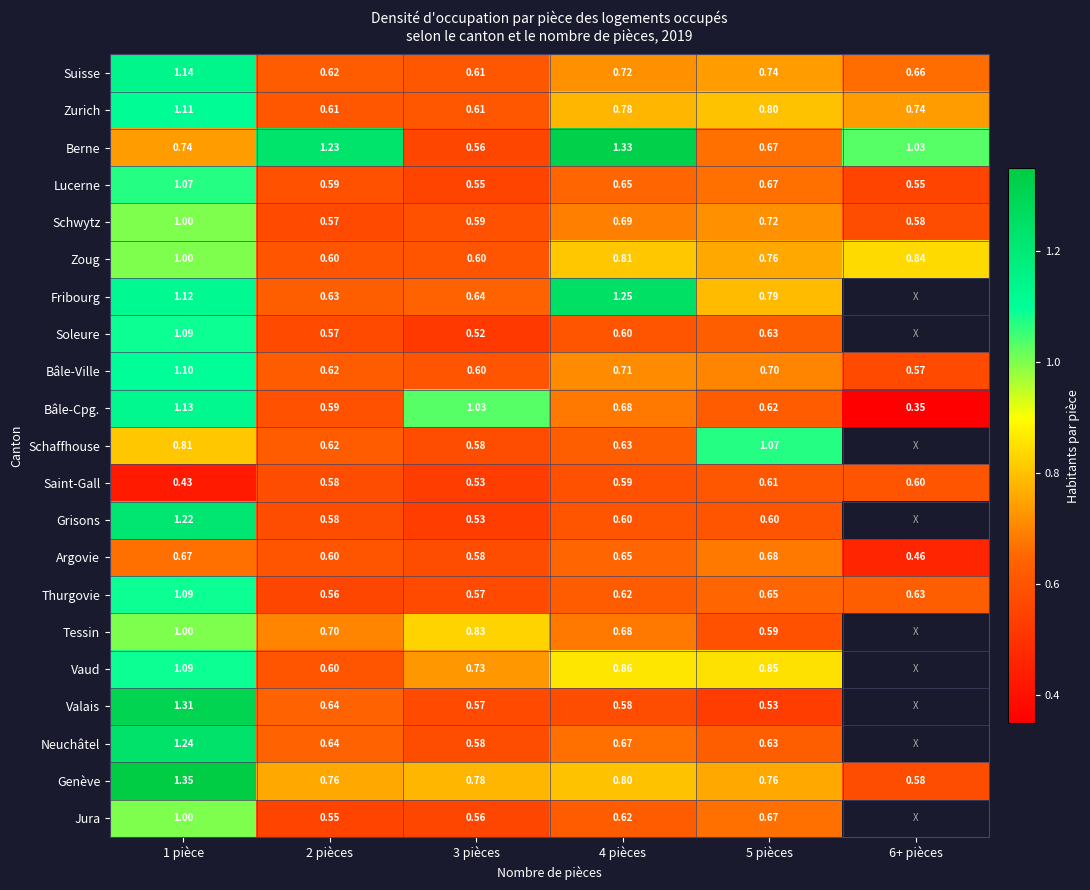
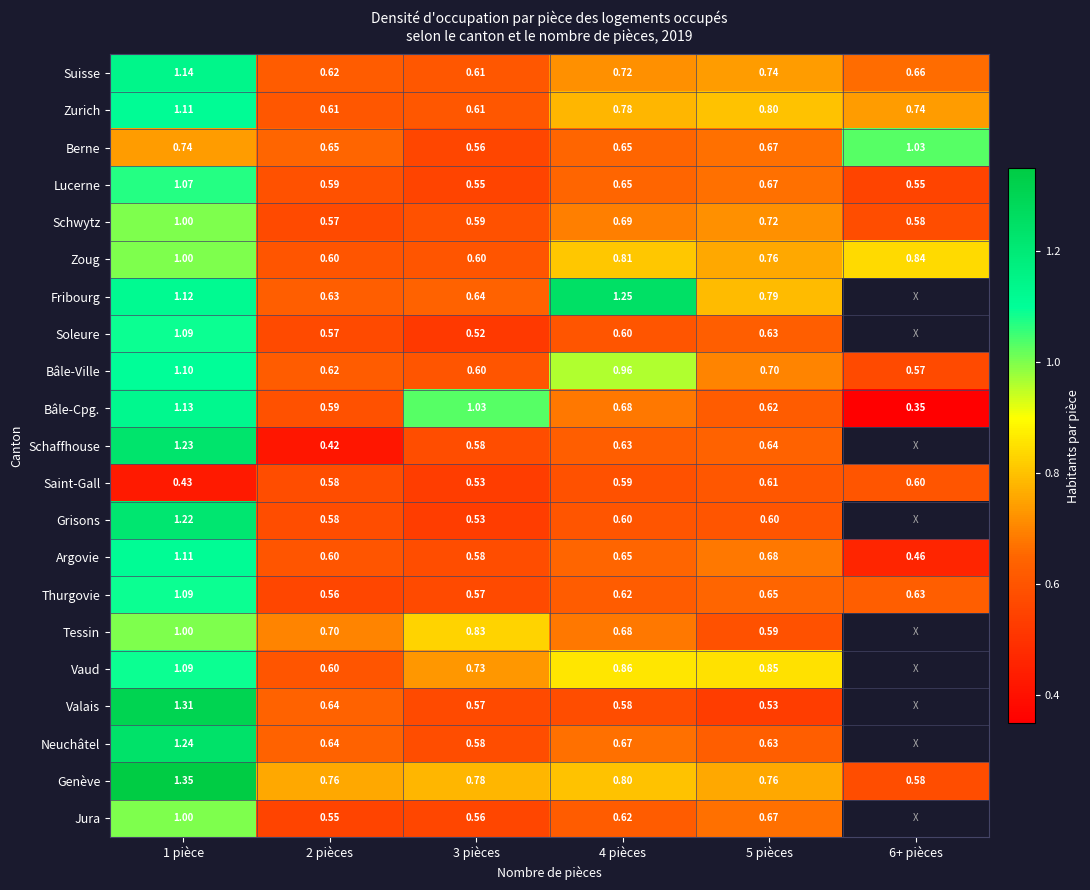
  {
    "Suisse": {
      "1 pièce": 1.14,
      "2 pièces": 0.62,
      "3 pièces": 0.61,
      "4 pièces": 0.72,
      "5 pièces": 0.74,
      "6+ pièces": 0.66
    },
    "Zurich": {
      "1 pièce": 1.11,
      "2 pièces": 0.61,
      "3 pièces": 0.61,
      "4 pièces": 0.78,
      "5 pièces": 0.80,
      "6+ pièces": 0.74
    },
    "Berne": {
      "1 pièce": 0.74,
-     "2 pièces": 1.23,
+     "2 pièces": 0.65,
      "3 pièces": 0.56,
-     "4 pièces": 1.33,
+     "4 pièces": 0.65,
      "5 pièces": 0.67,
      "6+ pièces": 1.03
    },
    "Lucerne": {
      "1 pièce": 1.07,
      "2 pièces": 0.59,
      "3 pièces": 0.55,
      "4 pièces": 0.65,
      "5 pièces": 0.67,
      "6+ pièces": 0.55
    },
    "Schwytz": {
      "1 pièce": 1.00,
      "2 pièces": 0.57,
      "3 pièces": 0.59,
      "4 pièces": 0.69,
      "5 pièces": 0.72,
      "6+ pièces": 0.58
    },
    "Zoug": {
      "1 pièce": 1.00,
      "2 pièces": 0.60,
      "3 pièces": 0.60,
      "4 pièces": 0.81,
      "5 pièces": 0.76,
      "6+ pièces": 0.84
    },
    "Fribourg": {
      "1 pièce": 1.12,
      "2 pièces": 0.63,
      "3 pièces": 0.64,
      "4 pièces": 1.25,
      "5 pièces": 0.79
    },
    "Soleure": {
      "1 pièce": 1.09,
      "2 pièces": 0.57,
      "3 pièces": 0.52,
      "4 pièces": 0.60,
      "5 pièces": 0.63
    },
    "Bâle-Ville": {
      "1 pièce": 1.10,
      "2 pièces": 0.62,
      "3 pièces": 0.60,
-     "4 pièces": 0.71,
+     "4 pièces": 0.96,
      "5 pièces": 0.70,
      "6+ pièces": 0.57
    },
    "Bâle-Cpg.": {
      "1 pièce": 1.13,
      "2 pièces": 0.59,
      "3 pièces": 1.03,
      "4 pièces": 0.68,
      "5 pièces": 0.62,
      "6+ pièces": 0.35
    },
    "Schaffhouse": {
-     "1 pièce": 0.81,
-     "2 pièces": 0.62,
+     "1 pièce": 1.23,
+     "2 pièces": 0.42,
      "3 pièces": 0.58,
      "4 pièces": 0.63,
-     "5 pièces": 1.07
+     "5 pièces": 0.64
    },
    "Saint-Gall": {
      "1 pièce": 0.43,
      "2 pièces": 0.58,
      "3 pièces": 0.53,
      "4 pièces": 0.59,
      "5 pièces": 0.61,
      "6+ pièces": 0.60
    },
    "Grisons": {
      "1 pièce": 1.22,
      "2 pièces": 0.58,
      "3 pièces": 0.53,
      "4 pièces": 0.60,
      "5 pièces": 0.60
    },
    "Argovie": {
-     "1 pièce": 0.67,
+     "1 pièce": 1.11,
      "2 pièces": 0.60,
      "3 pièces": 0.58,
      "4 pièces": 0.65,
      "5 pièces": 0.68,
      "6+ pièces": 0.46
    },
    "Thurgovie": {
      "1 pièce": 1.09,
      "2 pièces": 0.56,
      "3 pièces": 0.57,
      "4 pièces": 0.62,
      "5 pièces": 0.65,
      "6+ pièces": 0.63
    },
    "Tessin": {
      "1 pièce": 1.00,
      "2 pièces": 0.70,
      "3 pièces": 0.83,
      "4 pièces": 0.68,
      "5 pièces": 0.59
    },
    "Vaud": {
      "1 pièce": 1.09,
      "2 pièces": 0.60,
      "3 pièces": 0.73,
      "4 pièces": 0.86,
      "5 pièces": 0.85
    },
    "Valais": {
      "1 pièce": 1.31,
      "2 pièces": 0.64,
      "3 pièces": 0.57,
      "4 pièces": 0.58,
      "5 pièces": 0.53
    },
    "Neuchâtel": {
      "1 pièce": 1.24,
      "2 pièces": 0.64,
      "3 pièces": 0.58,
      "4 pièces": 0.67,
      "5 pièces": 0.63
    },
    "Genève": {
      "1 pièce": 1.35,
      "2 pièces": 0.76,
      "3 pièces": 0.78,
      "4 pièces": 0.80,
      "5 pièces": 0.76,
      "6+ pièces": 0.58
    },
    "Jura": {
      "1 pièce": 1.00,
      "2 pièces": 0.55,
      "3 pièces": 0.56,
      "4 pièces": 0.62,
      "5 pièces": 0.67
    }
  }
